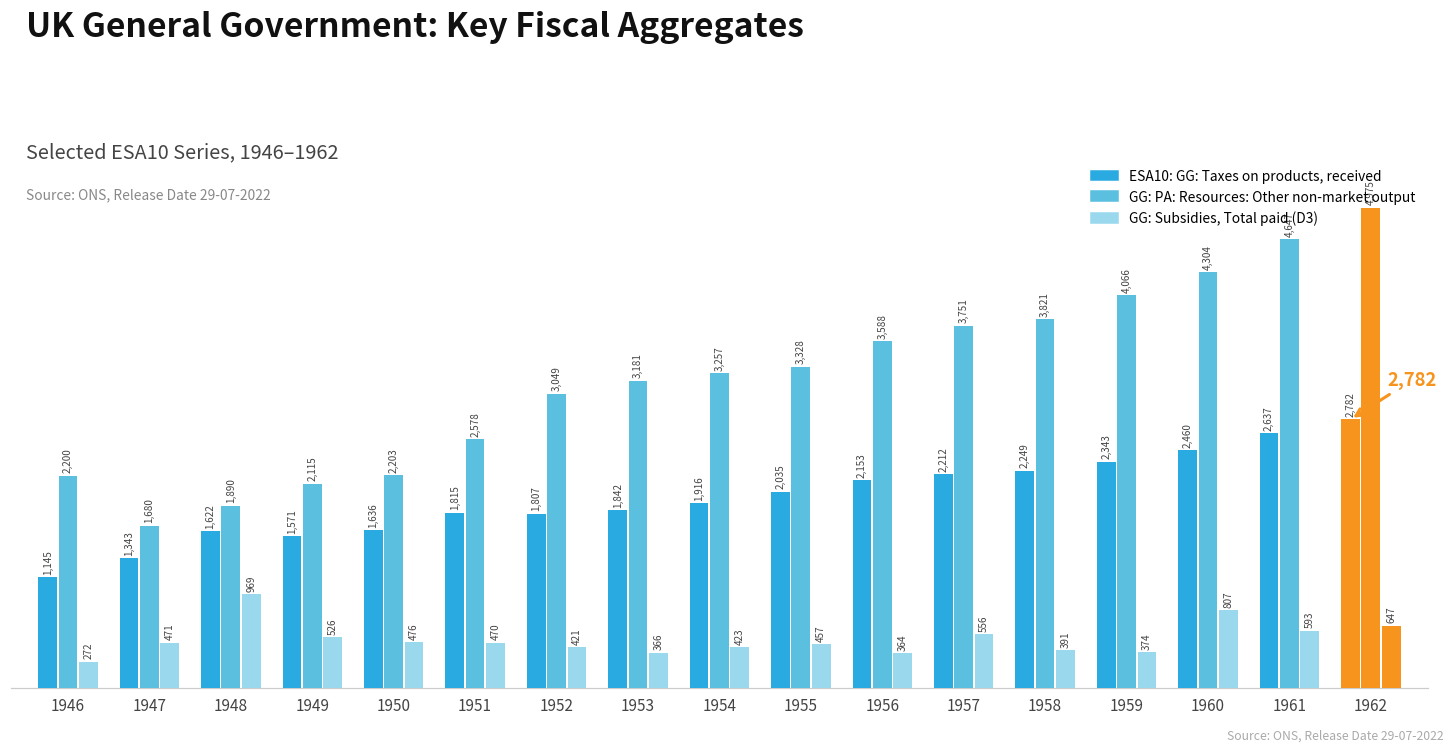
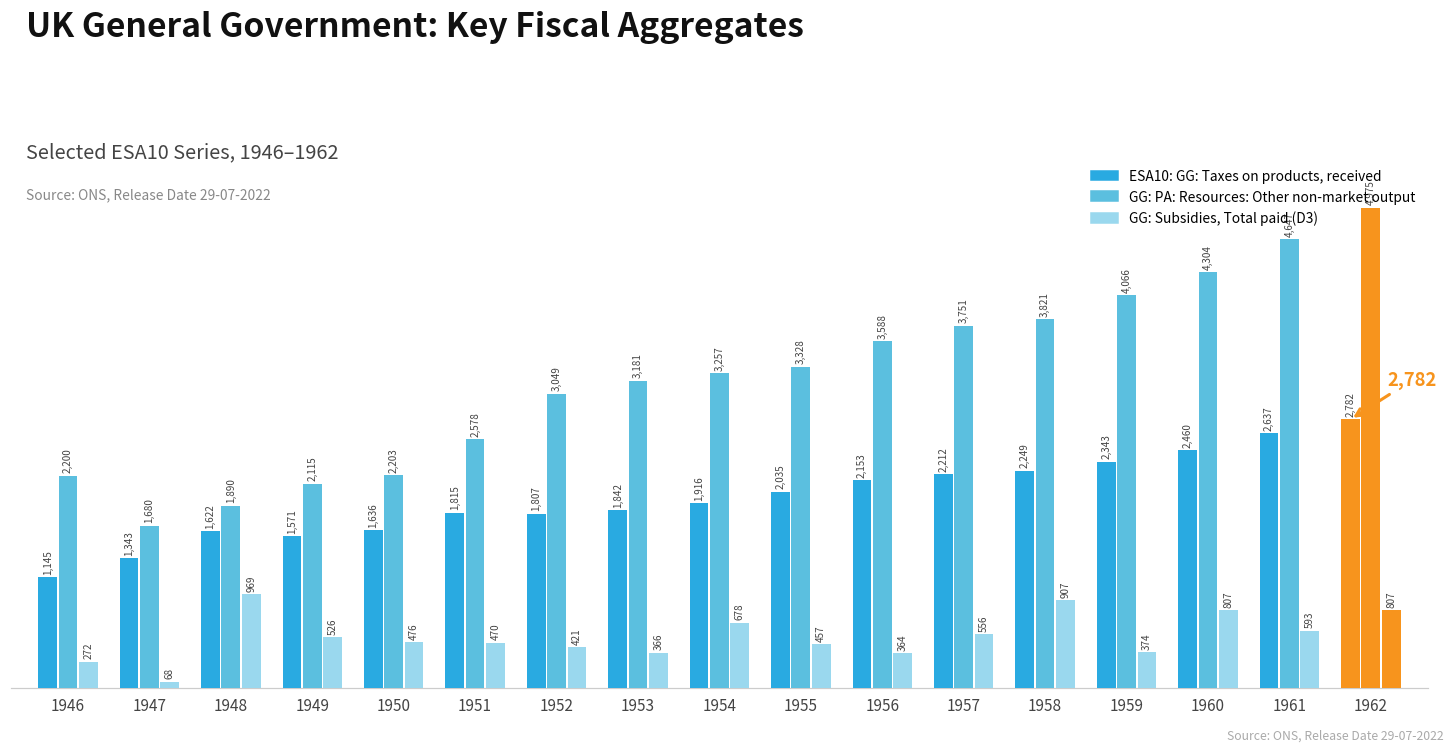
  {
    "GG: Subsidies, Total paid (D3)": {
      "1946": 272,
-     "1947": 471,
+     "1947": 68,
      "1948": 969,
      "1949": 526,
      "1950": 476,
      "1951": 470,
      "1952": 421,
      "1953": 366,
-     "1954": 423,
+     "1954": 678,
      "1955": 457,
      "1956": 364,
      "1957": 556,
-     "1958": 391,
+     "1958": 907,
      "1959": 374,
      "1960": 807,
      "1961": 593,
-     "1962": 647
+     "1962": 807
    }
  }
